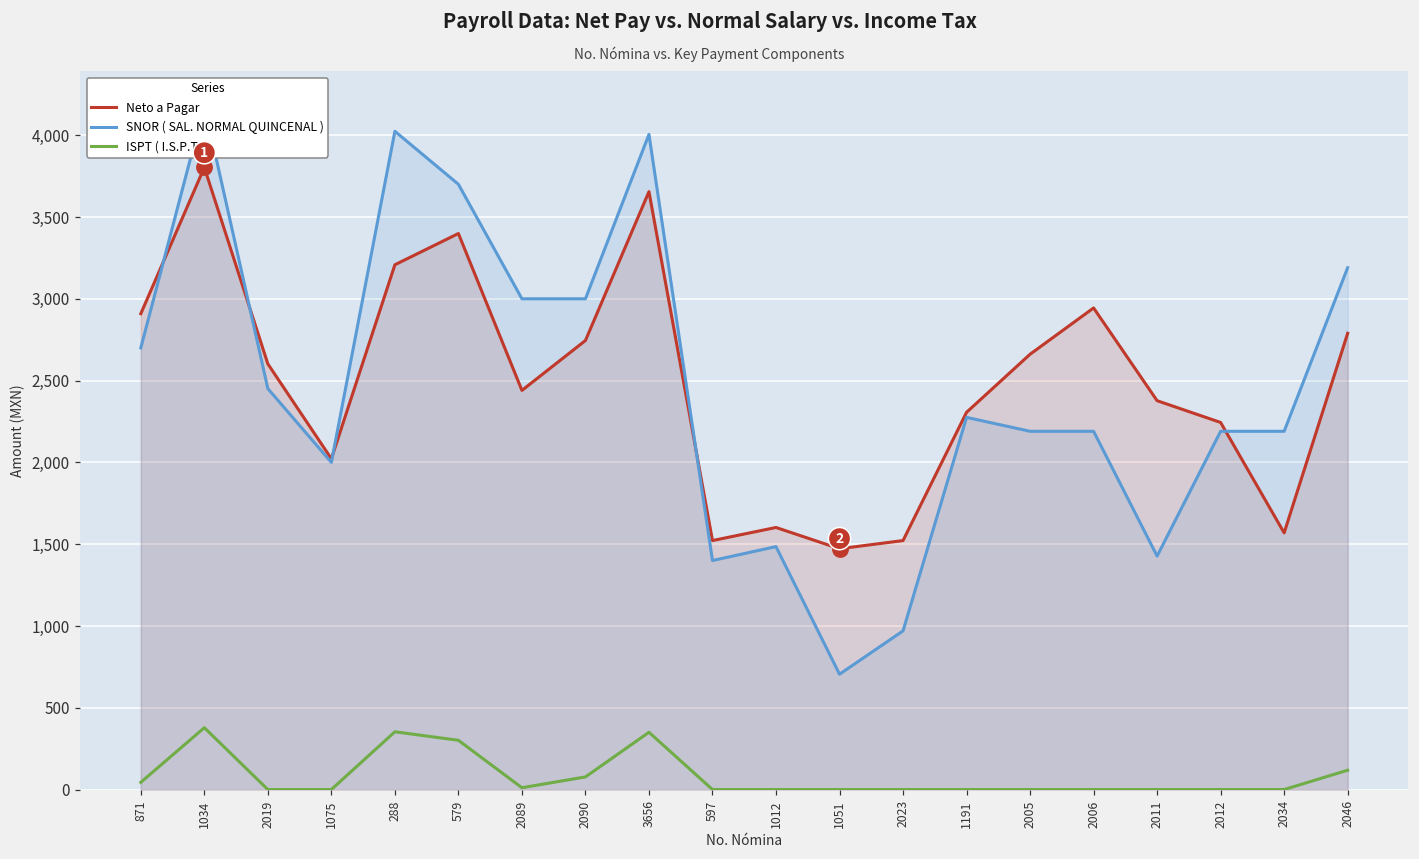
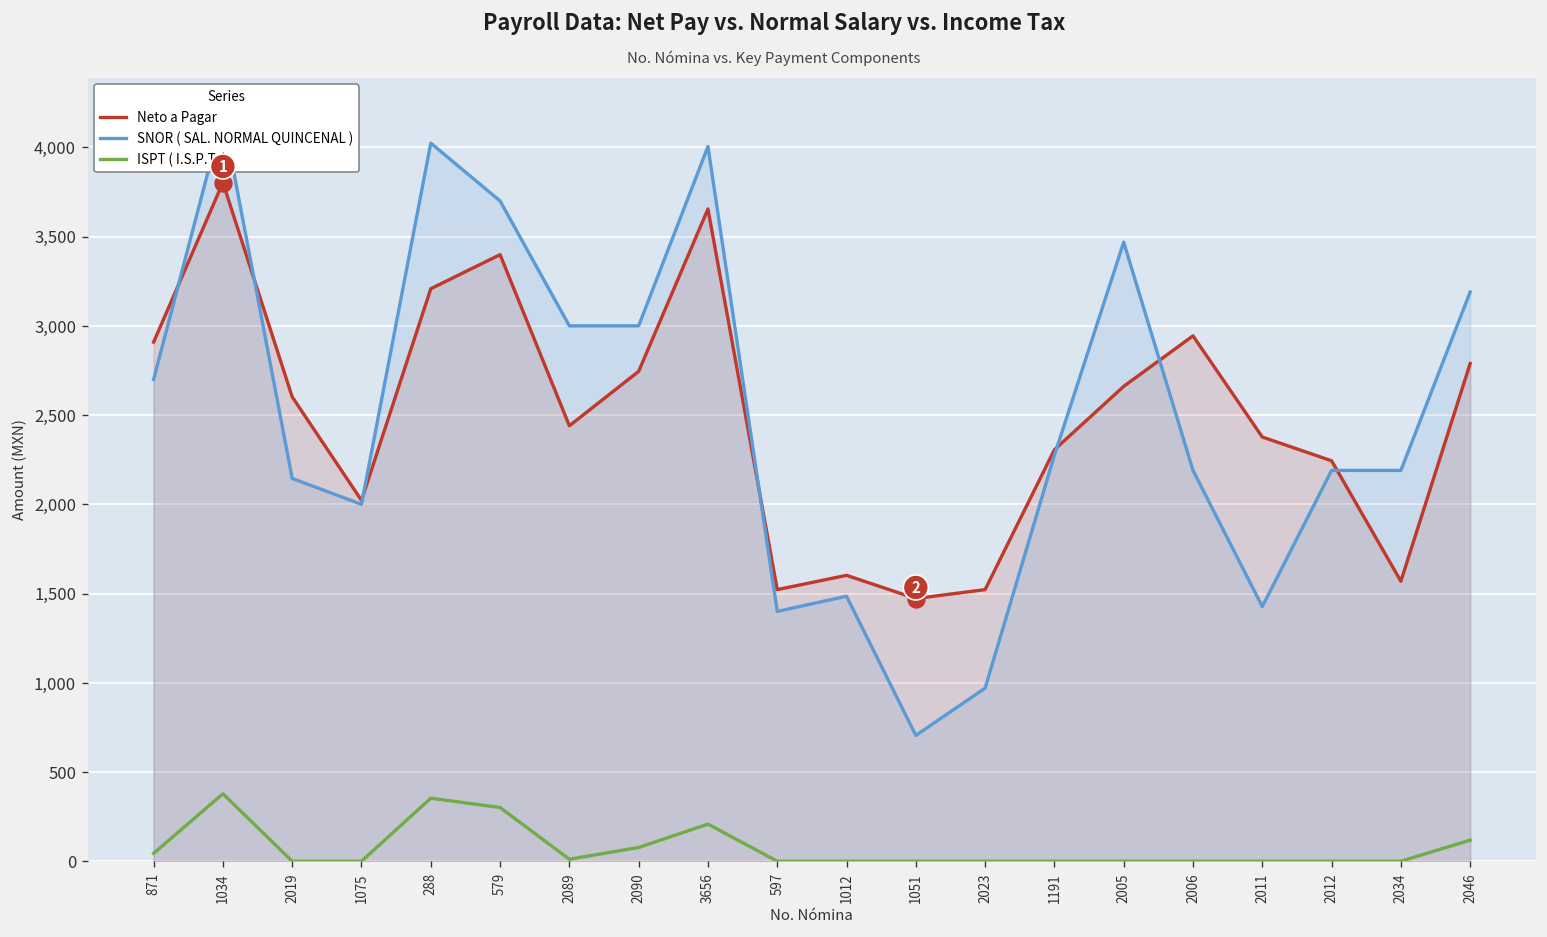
  {
    "SNOR ( SAL. NORMAL QUINCENAL )": {
      "871": "2,700",
-     "2019": "2,450",
+     "2019": "2,150",
      "1075": "2,000",
      "288": "4,020",
      "579": "3,700",
      "2089": "3,000",
      "2090": "3,000",
      "3656": "4,010",
      "597": "1,400",
      "1012": "1,490",
      "1051": "710",
      "2023": "970",
      "1191": "2,280",
-     "2005": "2,190",
+     "2005": "3,470",
      "2006": "2,190",
      "2011": "1,430",
      "2012": "2,190",
      "2034": "2,190",
      "2046": "3,190"
    },
    "ISPT ( I.S.P.T. )": {
      "871": "40",
      "1034": "380",
      "2019": "0",
      "1075": "0",
      "288": "350",
      "579": "300",
      "2089": "10",
      "2090": "80",
-     "3656": "350",
+     "3656": "210",
      "597": "0",
      "1012": "0",
      "1051": "0",
      "2023": "0",
      "1191": "0",
      "2005": "0",
      "2006": "0",
      "2011": "0",
      "2012": "0",
      "2034": "0",
      "2046": "120"
    }
  }
